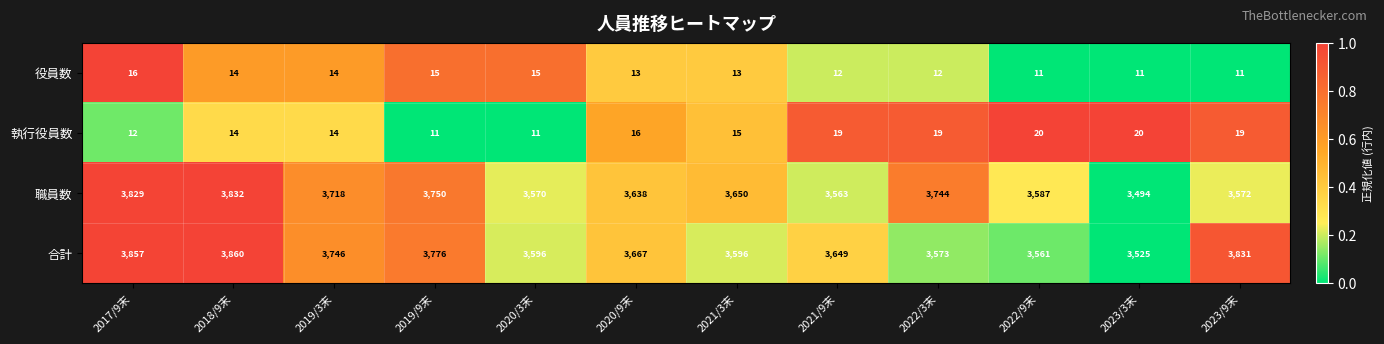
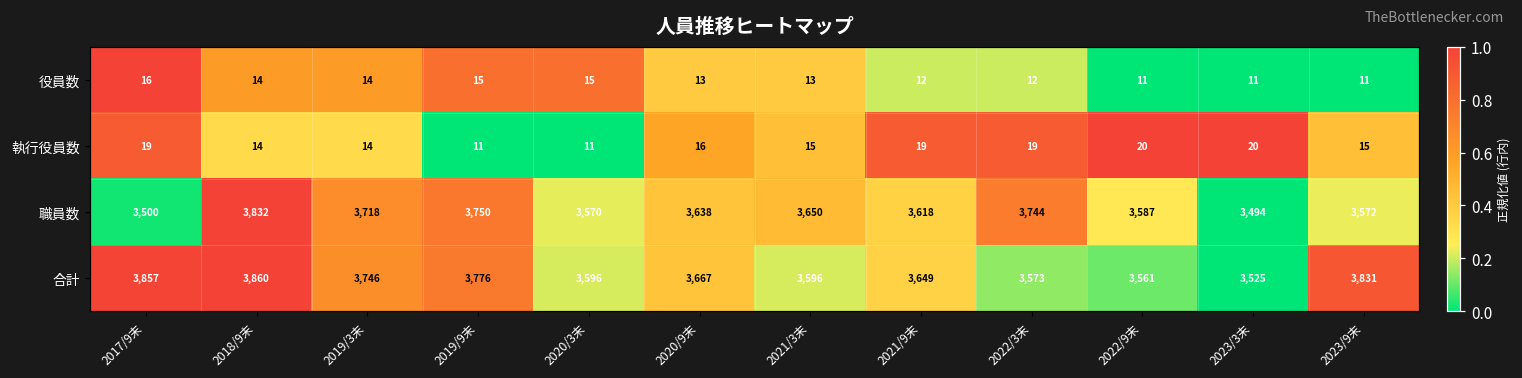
  {
    "役員数": {
      "2017/9末": "16",
      "2018/9末": "14",
      "2019/3末": "14",
      "2019/9末": "15",
      "2020/3末": "15",
      "2020/9末": "13",
      "2021/3末": "13",
      "2021/9末": "12",
      "2022/3末": "12",
      "2022/9末": "11",
      "2023/3末": "11",
      "2023/9末": "11"
    },
    "執行役員数": {
-     "2017/9末": "12",
+     "2017/9末": "19",
      "2018/9末": "14",
      "2019/3末": "14",
      "2019/9末": "11",
      "2020/3末": "11",
      "2020/9末": "16",
      "2021/3末": "15",
      "2021/9末": "19",
      "2022/3末": "19",
      "2022/9末": "20",
      "2023/3末": "20",
-     "2023/9末": "19"
+     "2023/9末": "15"
    },
    "職員数": {
-     "2017/9末": "3,829",
+     "2017/9末": "3,500",
      "2018/9末": "3,832",
      "2019/3末": "3,718",
      "2019/9末": "3,750",
      "2020/3末": "3,570",
      "2020/9末": "3,638",
      "2021/3末": "3,650",
-     "2021/9末": "3,563",
+     "2021/9末": "3,618",
      "2022/3末": "3,744",
      "2022/9末": "3,587",
      "2023/3末": "3,494",
      "2023/9末": "3,572"
    },
    "合計": {
      "2017/9末": "3,857",
      "2018/9末": "3,860",
      "2019/3末": "3,746",
      "2019/9末": "3,776",
      "2020/3末": "3,596",
      "2020/9末": "3,667",
      "2021/3末": "3,596",
      "2021/9末": "3,649",
      "2022/3末": "3,573",
      "2022/9末": "3,561",
      "2023/3末": "3,525",
      "2023/9末": "3,831"
    }
  }
